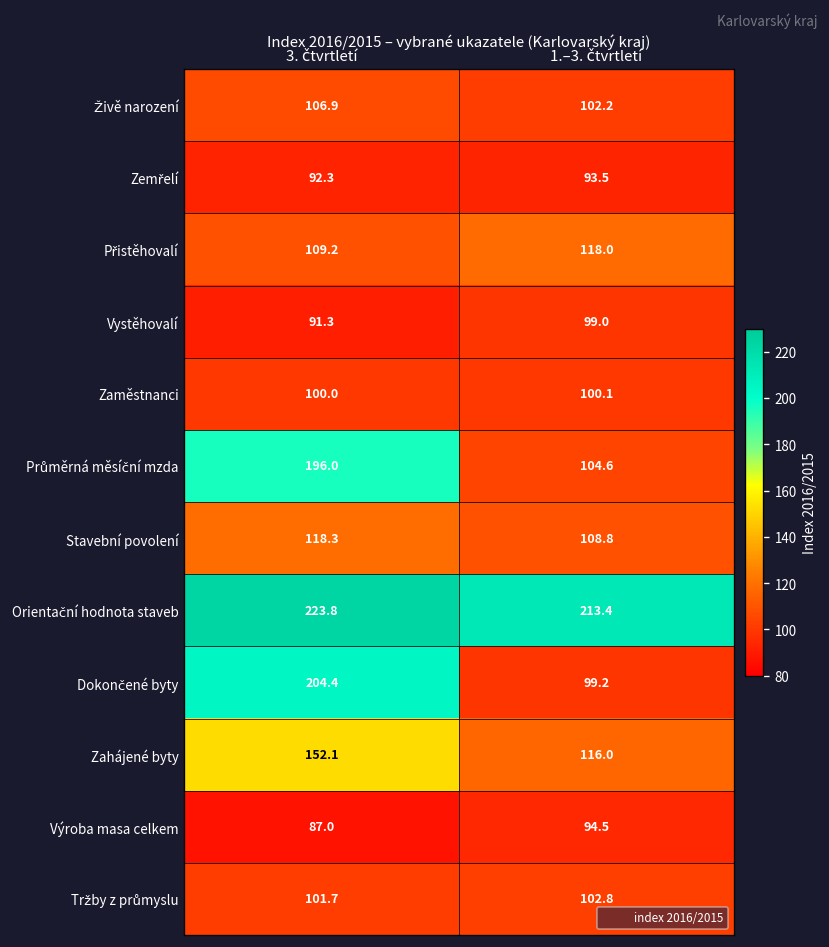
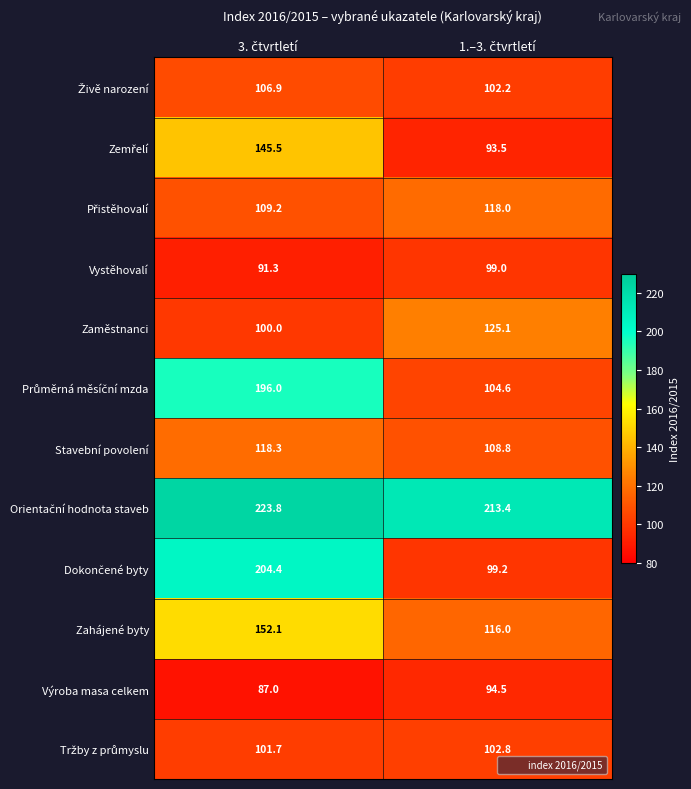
  {
    "Živě narození": {
      "3. čtvrtletí": 106.9,
      "1.–3. čtvrtletí": 102.2
    },
    "Zemřelí": {
-     "3. čtvrtletí": 92.3,
+     "3. čtvrtletí": 145.5,
      "1.–3. čtvrtletí": 93.5
    },
    "Přistěhovalí": {
      "3. čtvrtletí": 109.2,
      "1.–3. čtvrtletí": 118.0
    },
    "Vystěhovalí": {
      "3. čtvrtletí": 91.3,
      "1.–3. čtvrtletí": 99.0
    },
    "Zaměstnanci": {
      "3. čtvrtletí": 100.0,
-     "1.–3. čtvrtletí": 100.1
+     "1.–3. čtvrtletí": 125.1
    },
    "Průměrná měsíční mzda": {
      "3. čtvrtletí": 196.0,
      "1.–3. čtvrtletí": 104.6
    },
    "Stavební povolení": {
      "3. čtvrtletí": 118.3,
      "1.–3. čtvrtletí": 108.8
    },
    "Orientační hodnota staveb": {
      "3. čtvrtletí": 223.8,
      "1.–3. čtvrtletí": 213.4
    },
    "Dokončené byty": {
      "3. čtvrtletí": 204.4,
      "1.–3. čtvrtletí": 99.2
    },
    "Zahájené byty": {
      "3. čtvrtletí": 152.1,
      "1.–3. čtvrtletí": 116.0
    },
    "Výroba masa celkem": {
      "3. čtvrtletí": 87.0,
      "1.–3. čtvrtletí": 94.5
    },
    "Tržby z průmyslu": {
      "3. čtvrtletí": 101.7,
      "1.–3. čtvrtletí": 102.8
    }
  }
